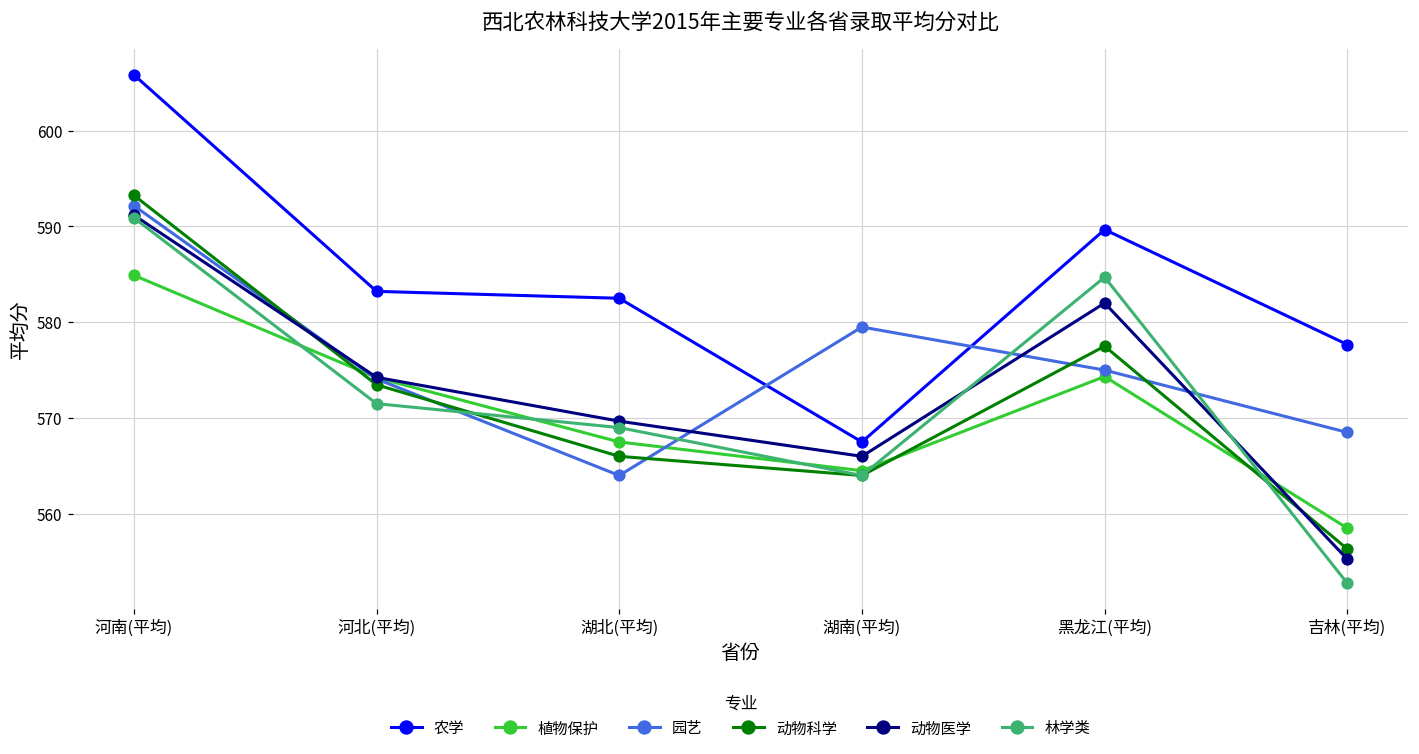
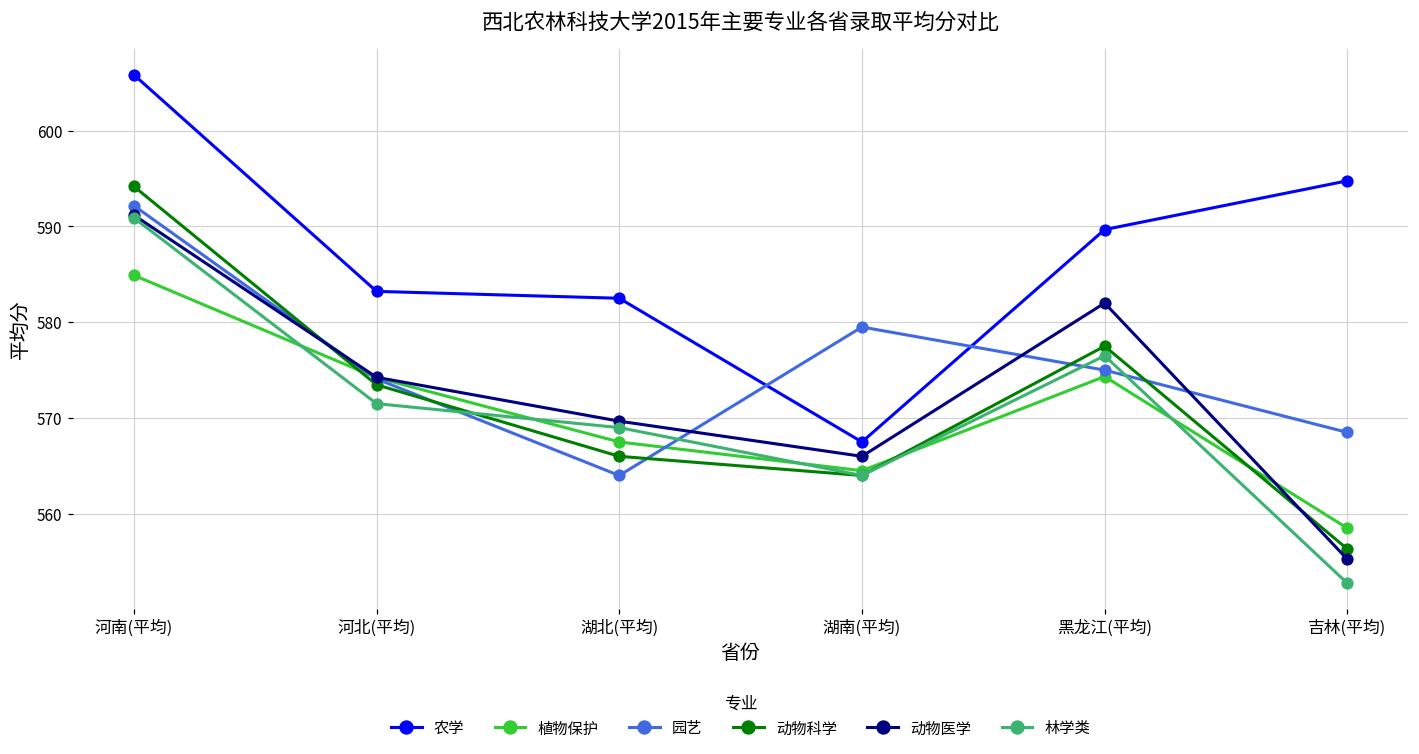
  {
    "农学": {
      "河南(平均)": 606,
      "河北(平均)": 583,
      "湖北(平均)": 583,
      "湖南(平均)": 568,
      "黑龙江(平均)": 590,
-     "吉林(平均)": 578
+     "吉林(平均)": 595
    },
    "植物保护": {
      "河南(平均)": 585,
      "湖北(平均)": 568,
      "湖南(平均)": 565,
      "黑龙江(平均)": 574,
      "吉林(平均)": 559
    },
    "园艺": {
      "河南(平均)": 592,
      "湖北(平均)": 564,
      "湖南(平均)": 580,
      "黑龙江(平均)": 575,
      "吉林(平均)": 569
    },
    "动物科学": {
-     "河南(平均)": 593,
+     "河南(平均)": 594,
      "河北(平均)": 573,
      "湖北(平均)": 566,
      "黑龙江(平均)": 578,
      "吉林(平均)": 556
    },
    "动物医学": {
      "湖北(平均)": 570,
      "湖南(平均)": 566,
      "黑龙江(平均)": 582,
      "吉林(平均)": 555
    },
    "林学类": {
      "河北(平均)": 572,
      "湖北(平均)": 569,
-     "黑龙江(平均)": 585,
+     "黑龙江(平均)": 577,
      "吉林(平均)": 553
    }
  }
